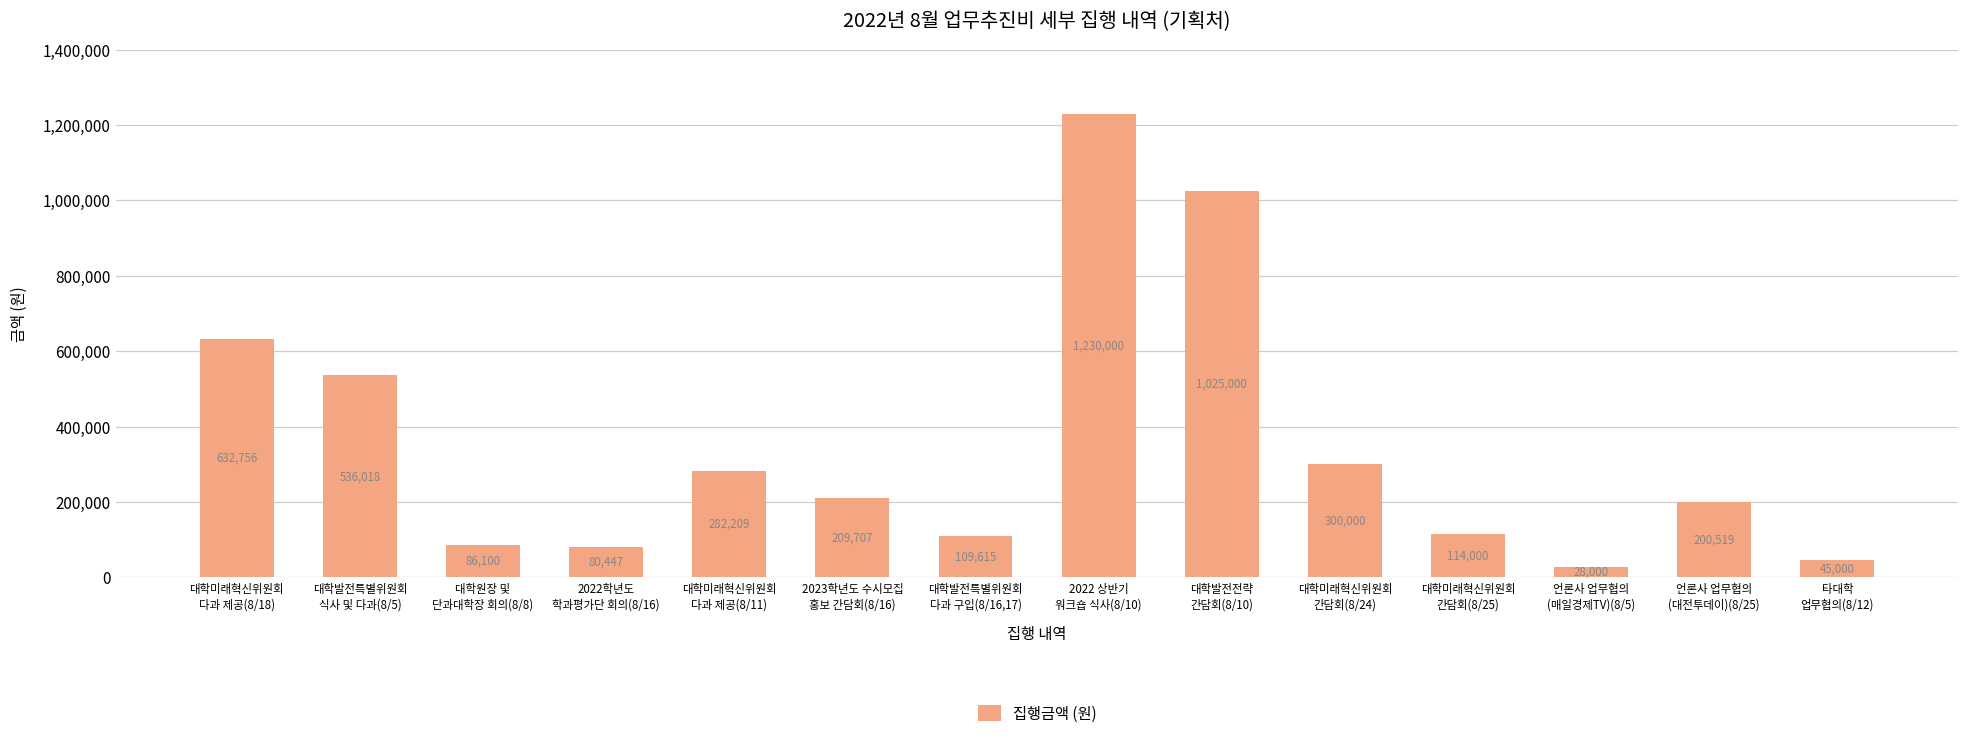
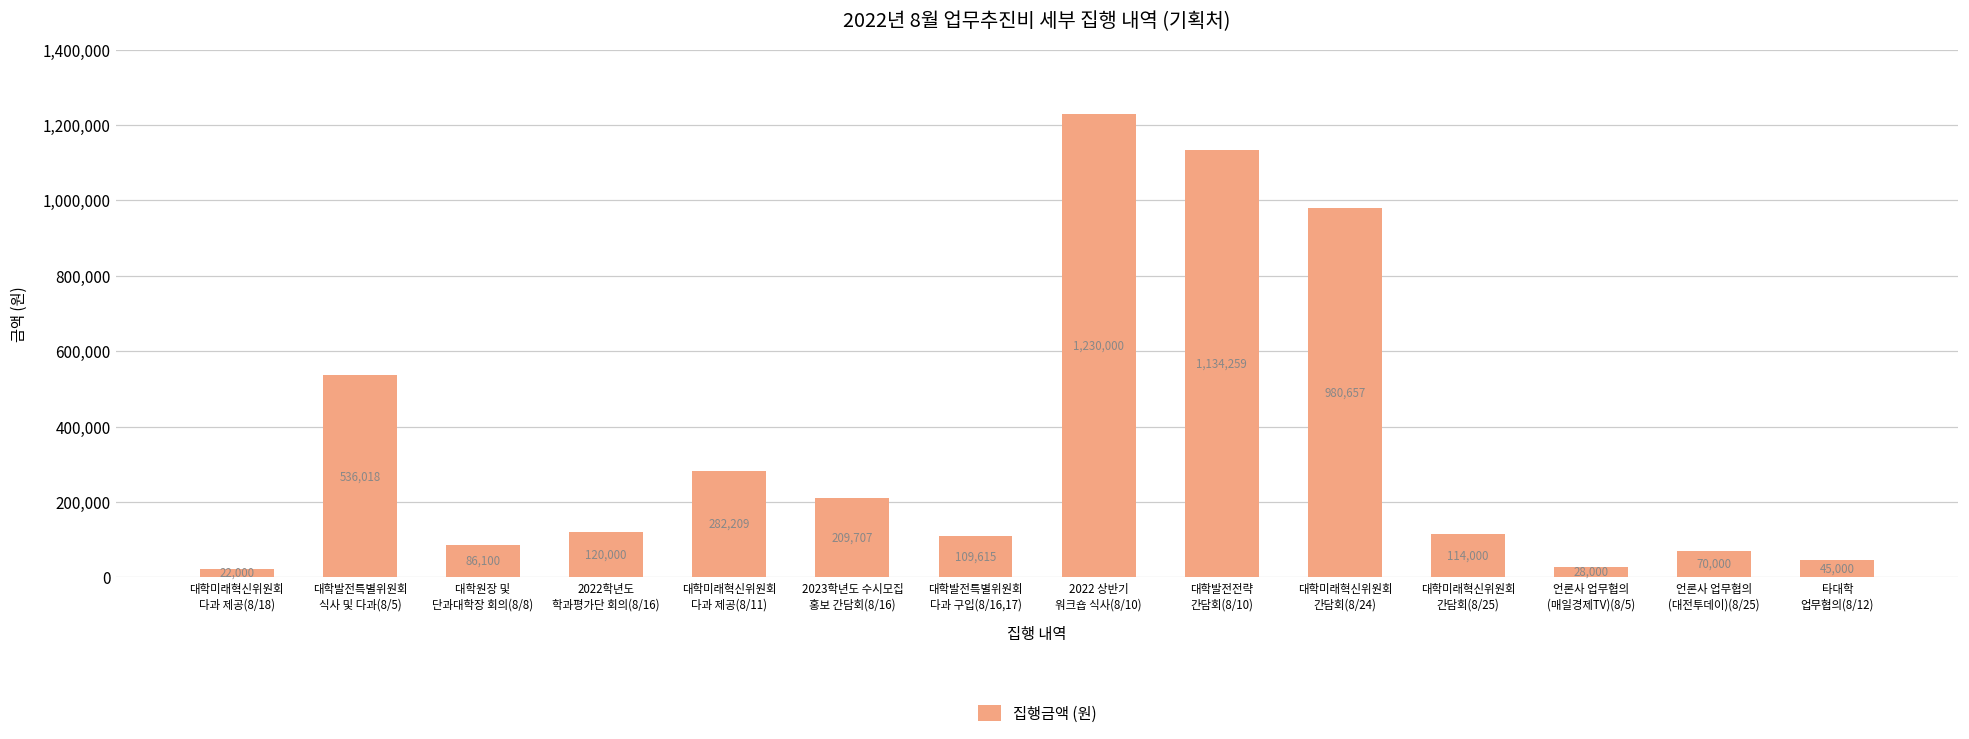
  {
-   "대학미래혁신위원회 다과 제공(8/18)": "632,756",
+   "대학미래혁신위원회 다과 제공(8/18)": "22,000",
    "대학발전특별위원회 식사 및 다과(8/5)": "536,018",
    "대학원장 및 단과대학장 회의(8/8)": "86,100",
-   "2022학년도 학과평가단 회의(8/16)": "80,447",
+   "2022학년도 학과평가단 회의(8/16)": "120,000",
    "대학미래혁신위원회 다과 제공(8/11)": "282,209",
    "2023학년도 수시모집 홍보 간담회(8/16)": "209,707",
    "대학발전특별위원회 다과 구입(8/16,17)": "109,615",
    "2022 상반기 워크숍 식사(8/10)": "1,230,000",
-   "대학발전전략 간담회(8/10)": "1,025,000",
-   "대학미래혁신위원회 간담회(8/24)": "300,000",
+   "대학발전전략 간담회(8/10)": "1,134,259",
+   "대학미래혁신위원회 간담회(8/24)": "980,657",
    "대학미래혁신위원회 간담회(8/25)": "114,000",
    "언론사 업무협의 (매일경제TV)(8/5)": "28,000",
-   "언론사 업무협의 (대전투데이)(8/25)": "200,519",
+   "언론사 업무협의 (대전투데이)(8/25)": "70,000",
    "타대학 업무협의(8/12)": "45,000"
  }
